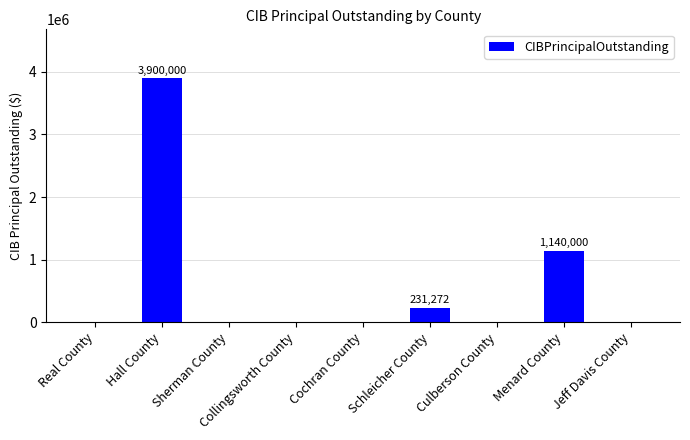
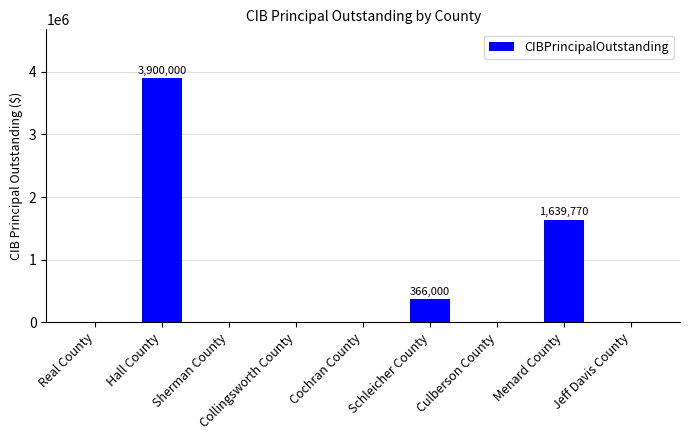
  {
    "Hall County": "3,900,000",
-   "Schleicher County": "231,272",
-   "Menard County": "1,140,000"
+   "Schleicher County": "366,000",
+   "Menard County": "1,639,770"
  }
